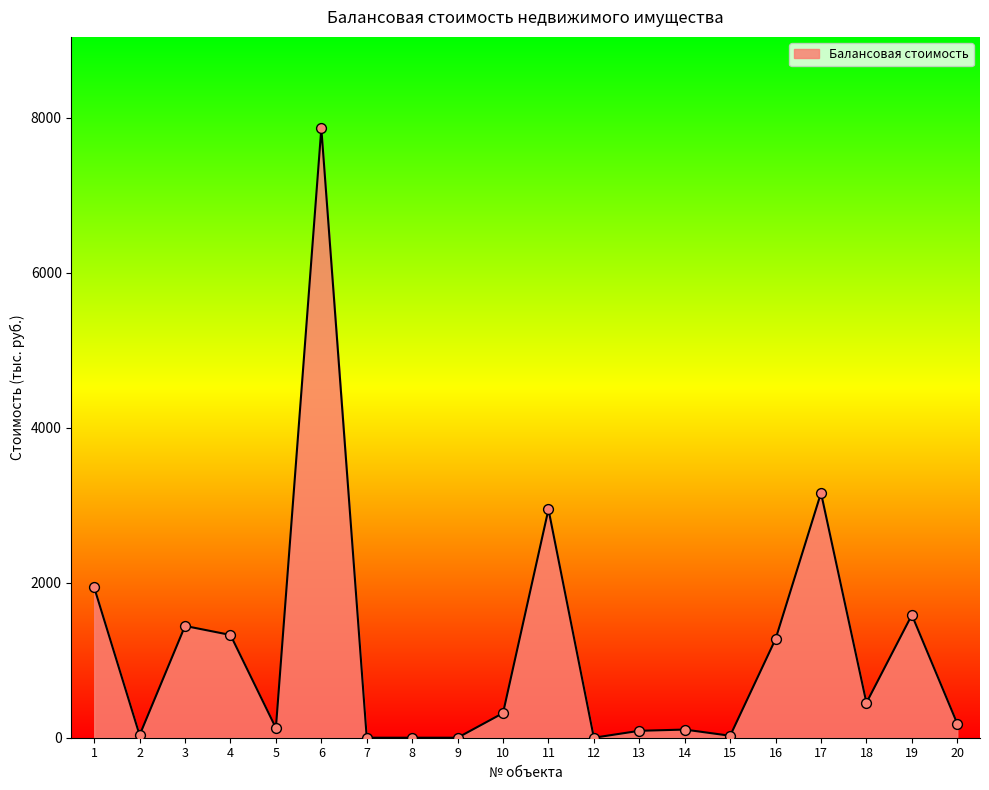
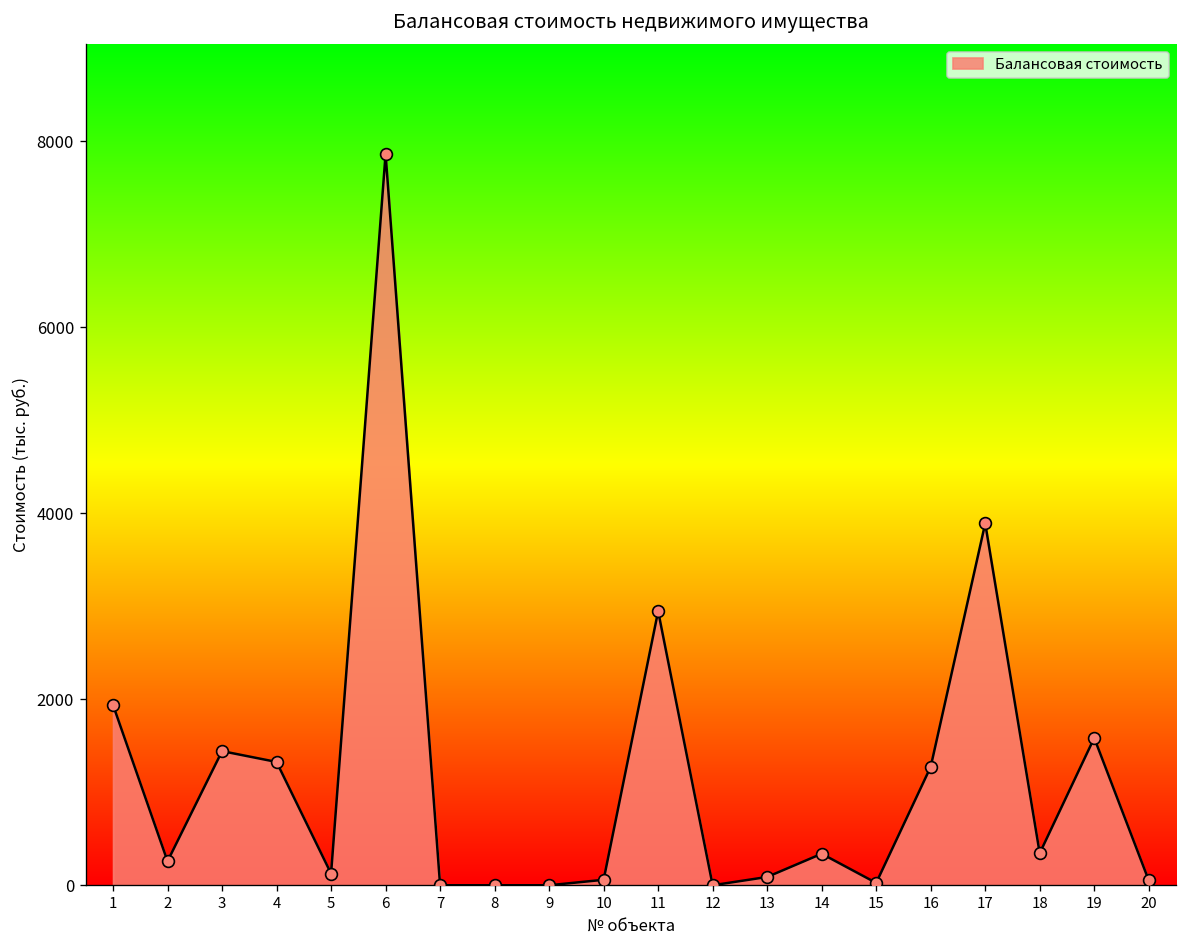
  {
    "1": 1900,
-   "2": 0,
+   "2": 300,
    "3": 1400,
    "4": 1300,
    "5": 100,
    "6": 7900,
    "7": 0,
    "8": 0,
    "9": 0,
-   "10": 300,
+   "10": 100,
    "11": 2900,
    "12": 0,
    "13": 100,
-   "14": 100,
+   "14": 300,
    "15": 0,
    "16": 1300,
-   "17": 3200,
-   "18": 500,
+   "17": 3900,
+   "18": 300,
    "19": 1600,
-   "20": 200
+   "20": 100
  }
